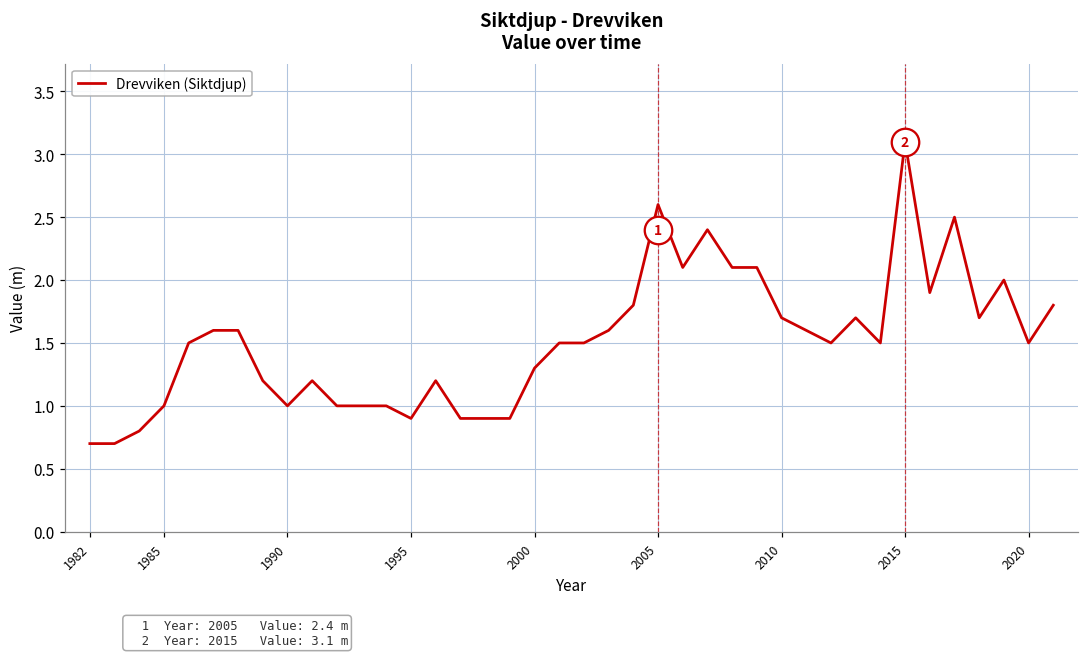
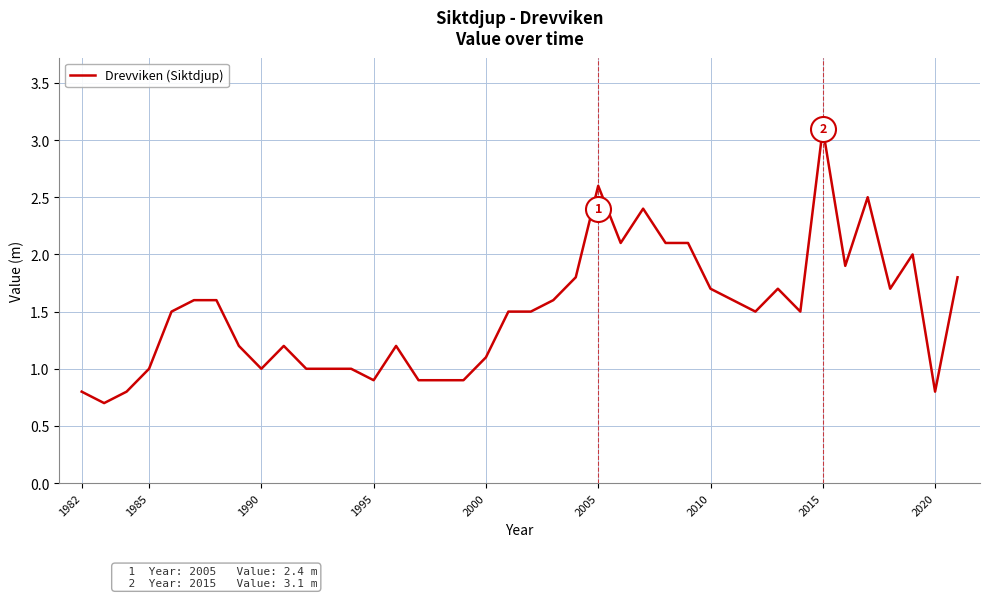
  {
    "Drevviken (Siktdjup)": {
-     "1982": 0.7,
+     "1982": 0.8,
      "1985": 1.0,
      "1990": 1.0,
      "1995": 0.9,
-     "2000": 1.3,
+     "2000": 1.1,
      "2005": 2.6,
      "2010": 1.7,
-     "2020": 1.5
+     "2020": 0.8
    }
  }
